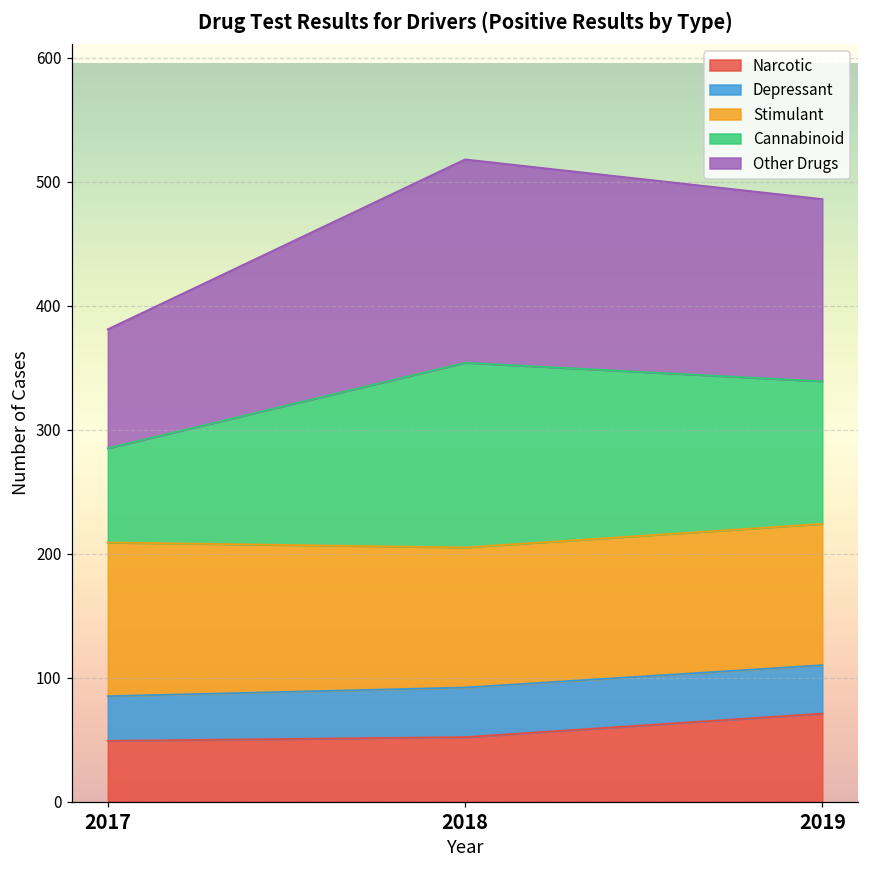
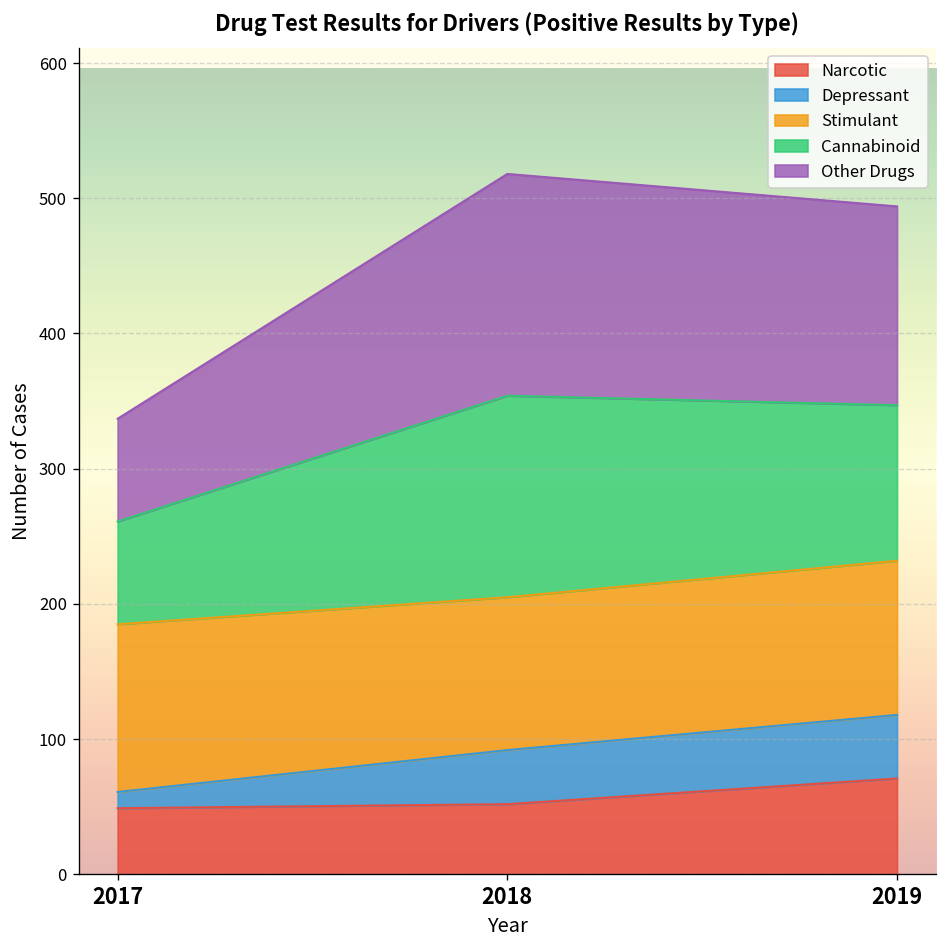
  {
    "Narcotic": {
      "2017": 49,
      "2018": 52,
      "2019": 71
    },
    "Depressant": {
-     "2017": 36,
+     "2017": 12,
      "2018": 40,
-     "2019": 39
+     "2019": 47
    },
    "Stimulant": {
      "2017": 124,
      "2018": 113,
      "2019": 114
    },
    "Cannabinoid": {
      "2017": 76,
      "2018": 149,
      "2019": 115
    },
    "Other Drugs": {
-     "2017": 96,
+     "2017": 76,
      "2018": 164,
      "2019": 147
    }
  }
